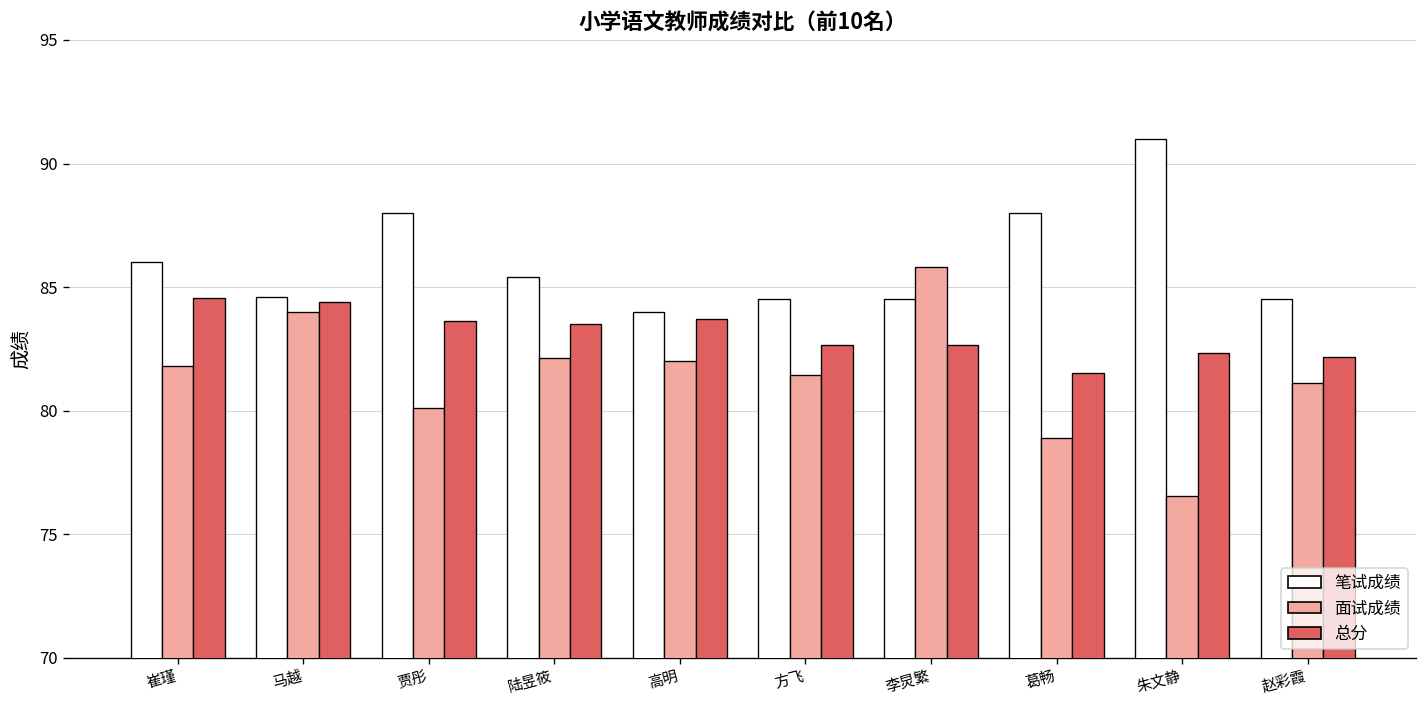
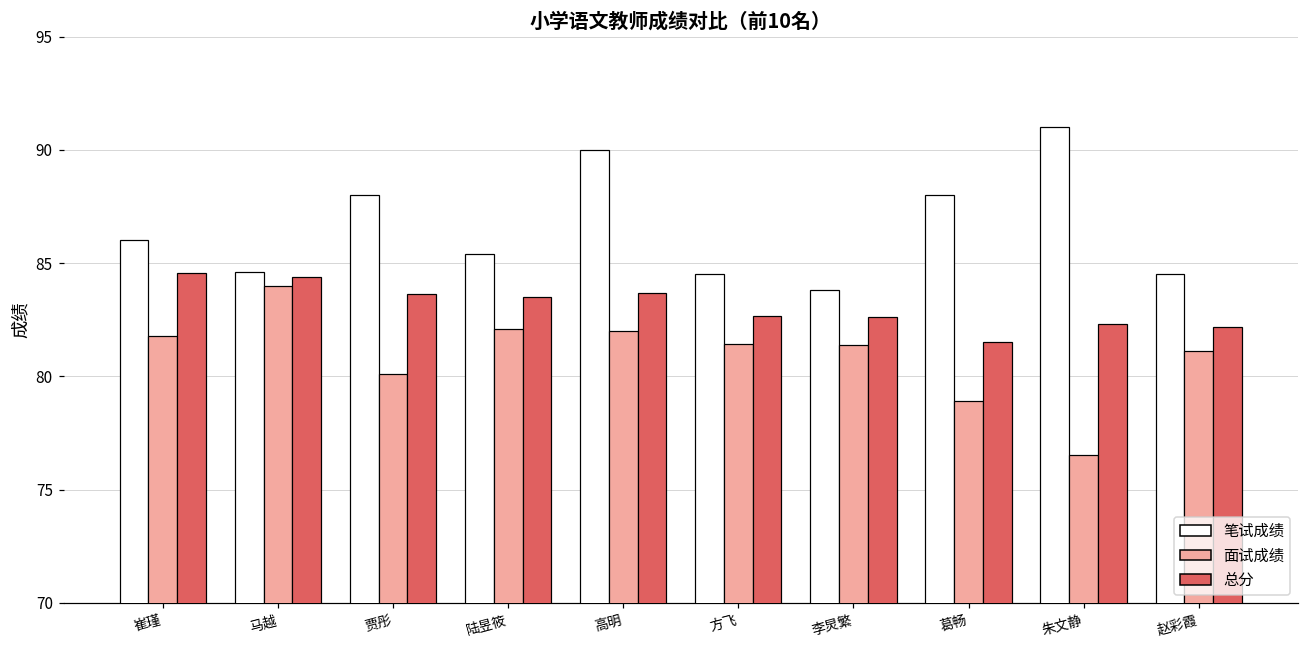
  {
    "笔试成绩": {
      "崔瑾": 86.0,
      "马越": 84.6,
      "贾彤": 88.0,
      "陆昱筱": 85.4,
-     "高明": 84,
+     "高明": 90,
      "方飞": 84.5,
-     "李炅繁": 84.5,
+     "李炅繁": 83.8,
      "葛畅": 88.0,
      "朱文静": 91.0,
      "赵彩霞": 84.5
    },
    "面试成绩": {
      "崔瑾": 81.8,
      "马越": 84.0,
      "贾彤": 80.1,
      "陆昱筱": 82.1,
      "高明": 82.0,
      "方飞": 81.4,
-     "李炅繁": 85.8,
+     "李炅繁": 81.4,
      "葛畅": 78.9,
      "朱文静": 76.5,
      "赵彩霞": 81.1
    },
    "总分": {
      "崔瑾": 84.6,
      "马越": 84.4,
      "贾彤": 83.6,
      "陆昱筱": 83.5,
      "高明": 83.7,
      "方飞": 82.7,
      "李炅繁": 82.6,
      "葛畅": 81.5,
      "朱文静": 82.3,
      "赵彩霞": 82.2
    }
  }
